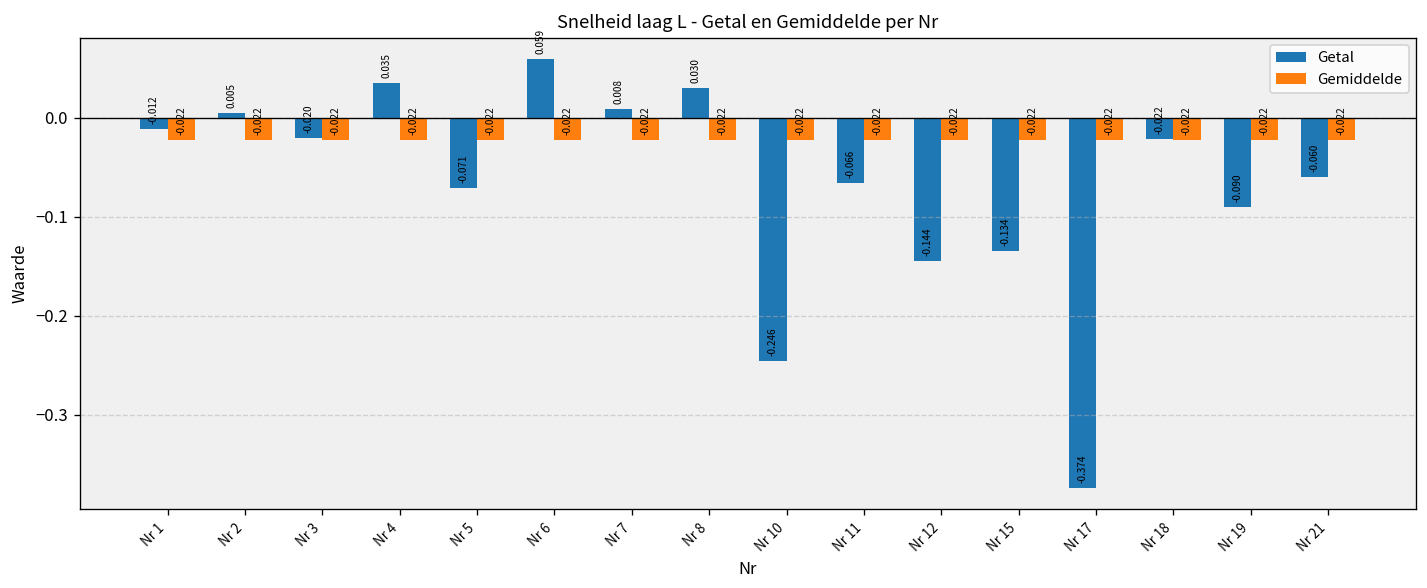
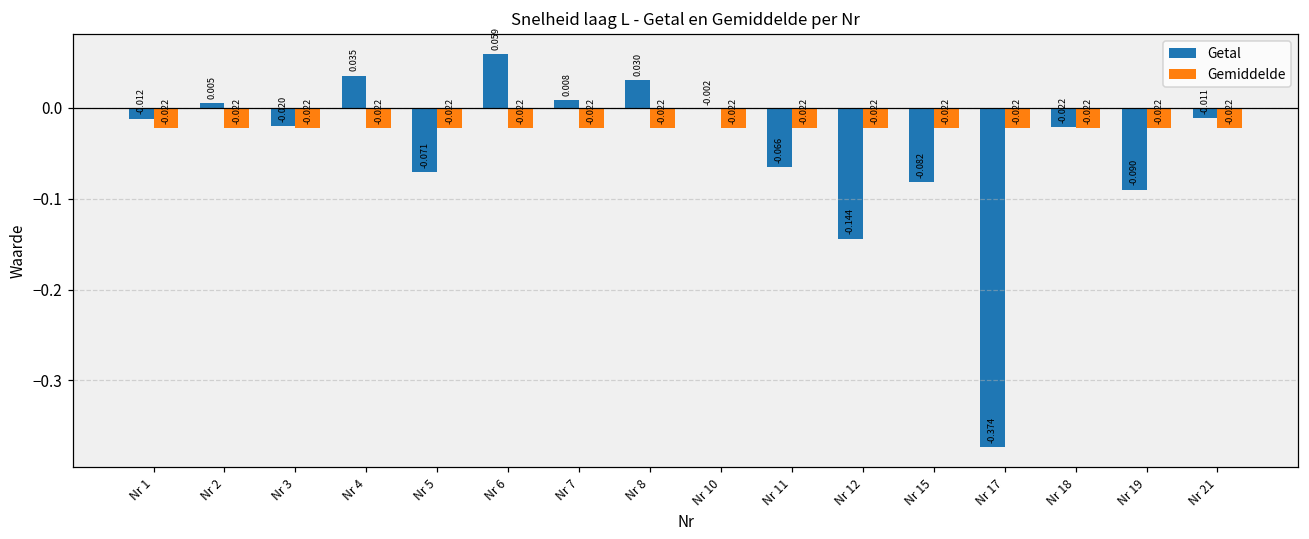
  {
    "Getal": {
      "Nr 1": -0.012,
      "Nr 2": 0.005,
      "Nr 3": -0.020,
      "Nr 4": 0.035,
      "Nr 5": -0.071,
      "Nr 6": 0.059,
      "Nr 7": 0.008,
      "Nr 8": 0.030,
-     "Nr 10": -0.246,
+     "Nr 10": -0.002,
      "Nr 11": -0.066,
      "Nr 12": -0.144,
-     "Nr 15": -0.134,
+     "Nr 15": -0.082,
      "Nr 17": -0.374,
      "Nr 18": -0.022,
      "Nr 19": -0.090,
-     "Nr 21": -0.060
+     "Nr 21": -0.011
    },
    "Gemiddelde": {
      "Nr 1": -0.022,
      "Nr 2": -0.022,
      "Nr 3": -0.022,
      "Nr 4": -0.022,
      "Nr 5": -0.022,
      "Nr 6": -0.022,
      "Nr 7": -0.022,
      "Nr 8": -0.022,
      "Nr 10": -0.022,
      "Nr 11": -0.022,
      "Nr 12": -0.022,
      "Nr 15": -0.022,
      "Nr 17": -0.022,
      "Nr 18": -0.022,
      "Nr 19": -0.022,
      "Nr 21": -0.022
    }
  }
